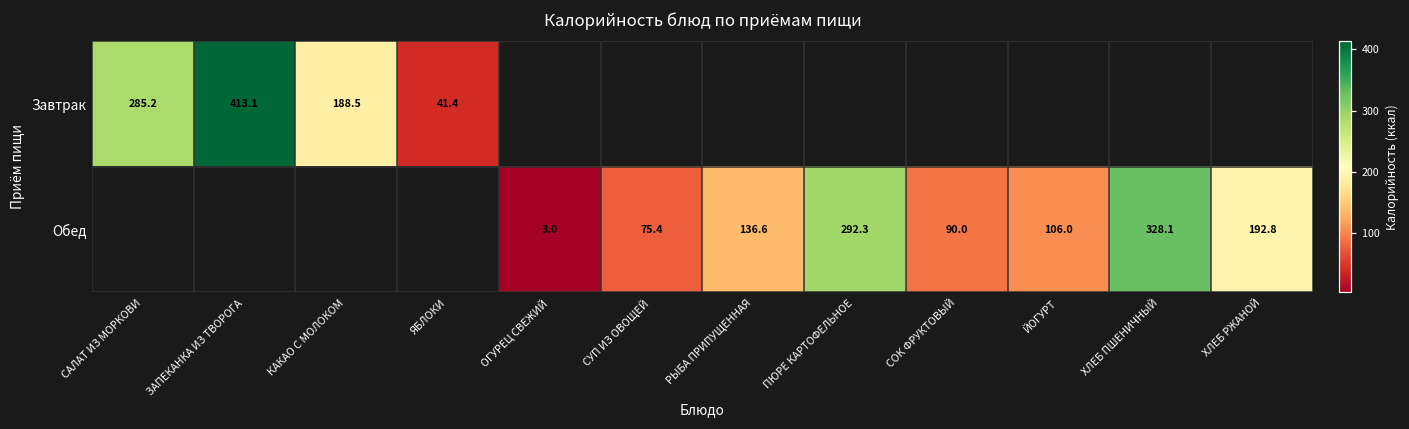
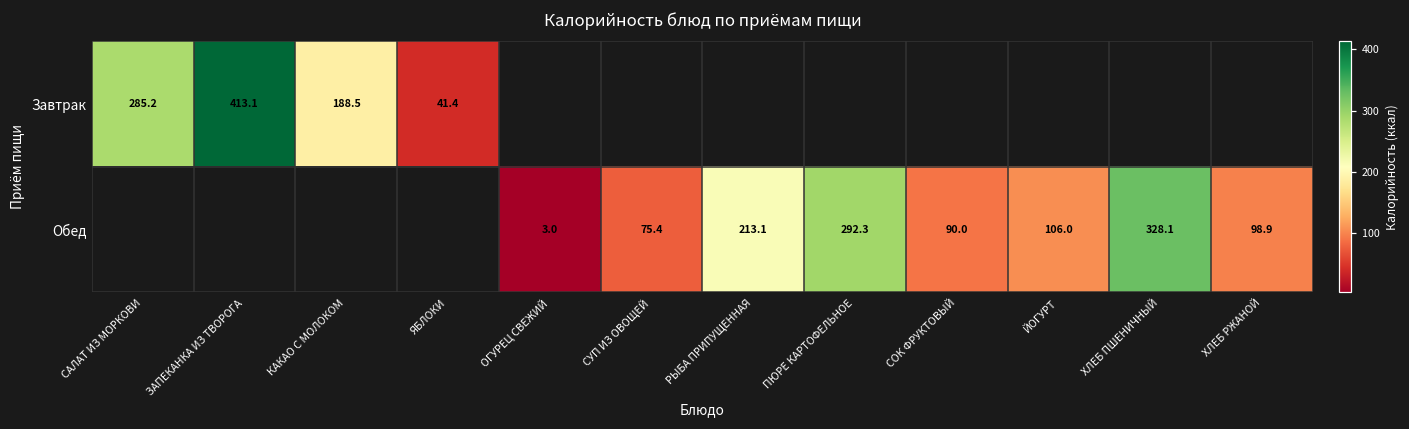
  {
    "Завтрак": {
      "САЛАТ ИЗ МОРКОВИ": 285.2,
      "ЗАПЕКАНКА ИЗ ТВОРОГА": 413.1,
      "КАКАО С МОЛОКОМ": 188.5,
      "ЯБЛОКИ": 41.4
    },
    "Обед": {
      "ОГУРЕЦ СВЕЖИЙ": 3.0,
      "СУП ИЗ ОВОЩЕЙ": 75.4,
-     "РЫБА ПРИПУЩЕННАЯ": 136.6,
+     "РЫБА ПРИПУЩЕННАЯ": 213.1,
      "ПЮРЕ КАРТОФЕЛЬНОЕ": 292.3,
      "СОК ФРУКТОВЫЙ": 90.0,
      "ЙОГУРТ": 106.0,
      "ХЛЕБ ПШЕНИЧНЫЙ": 328.1,
-     "ХЛЕБ РЖАНОЙ": 192.8
+     "ХЛЕБ РЖАНОЙ": 98.9
    }
  }
